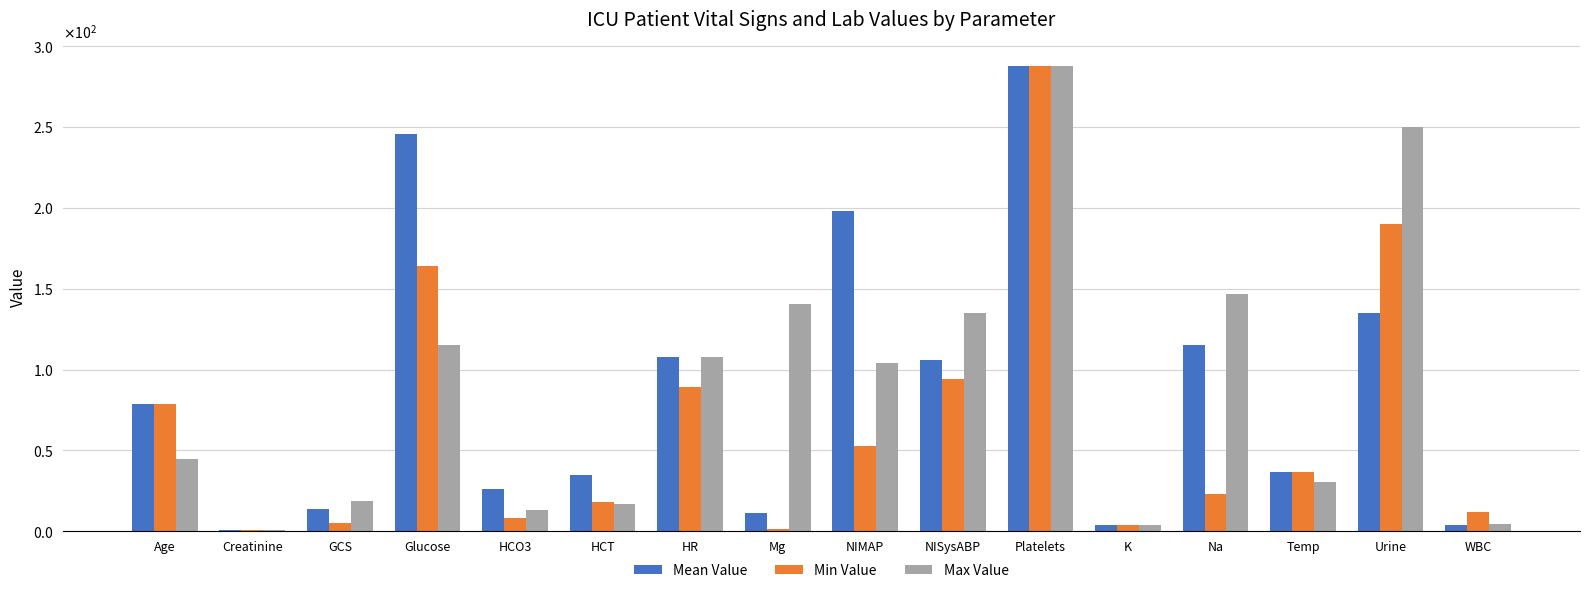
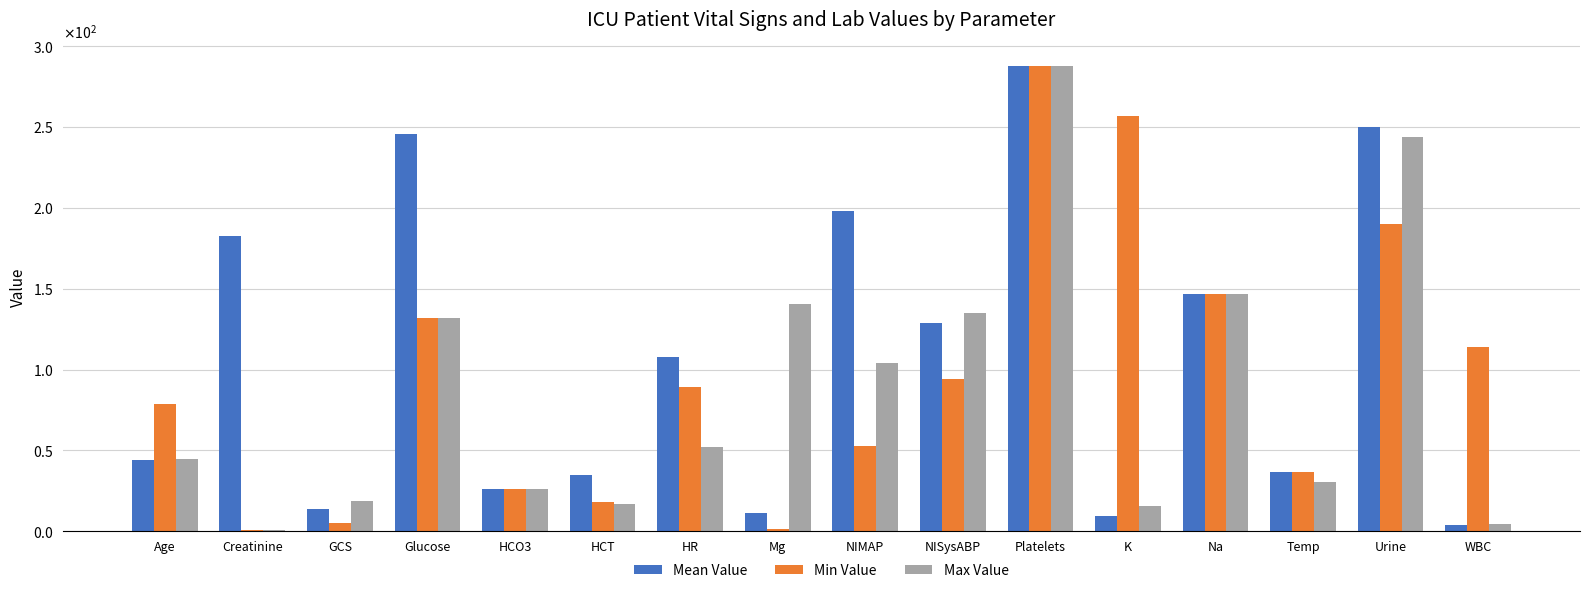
  {
    "Mean Value": {
-     "Age": 79,
-     "Creatinine": 1,
+     "Age": 44,
+     "Creatinine": 182,
      "GCS": 14,
      "Glucose": 246,
      "HCO3": 26,
      "HCT": 35,
      "HR": 108,
      "Mg": 12,
      "NIMAP": 198,
-     "NISysABP": 106,
+     "NISysABP": 129,
      "Platelets": 288,
-     "K": 4,
-     "Na": 115,
+     "K": 10,
+     "Na": 147,
      "Temp": 36,
-     "Urine": 135,
+     "Urine": 250,
      "WBC": 4
    },
    "Min Value": {
      "Age": 79,
      "GCS": 5,
-     "Glucose": 164,
-     "HCO3": 8,
+     "Glucose": 132,
+     "HCO3": 26,
      "HCT": 18,
      "HR": 89,
      "Mg": 2,
      "NIMAP": 53,
      "NISysABP": 94,
      "Platelets": 288,
-     "K": 4,
-     "Na": 23,
+     "K": 257,
+     "Na": 147,
      "Temp": 36,
      "Urine": 190,
-     "WBC": 12
+     "WBC": 114
    },
    "Max Value": {
      "Age": 45,
      "GCS": 19,
-     "Glucose": 115,
-     "HCO3": 13,
+     "Glucose": 132,
+     "HCO3": 26,
      "HCT": 17,
-     "HR": 108,
+     "HR": 52,
      "Mg": 141,
      "NIMAP": 104,
      "NISysABP": 135,
      "Platelets": 288,
-     "K": 4,
+     "K": 16,
      "Na": 147,
      "Temp": 31,
-     "Urine": 250,
+     "Urine": 244,
      "WBC": 4
    }
  }
